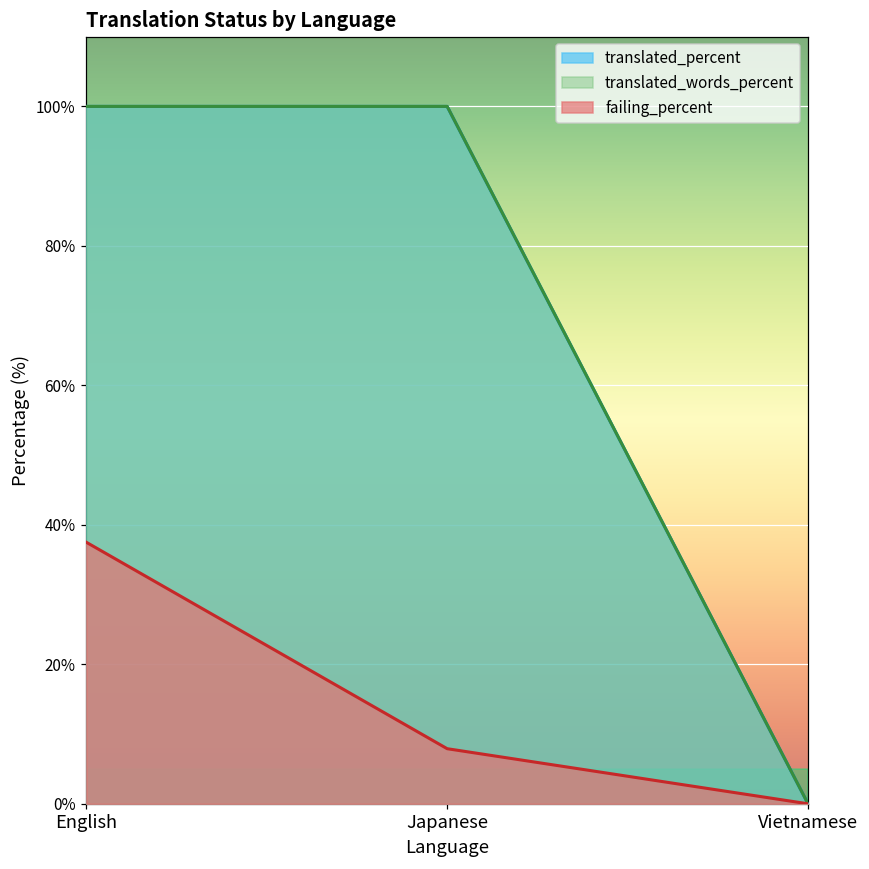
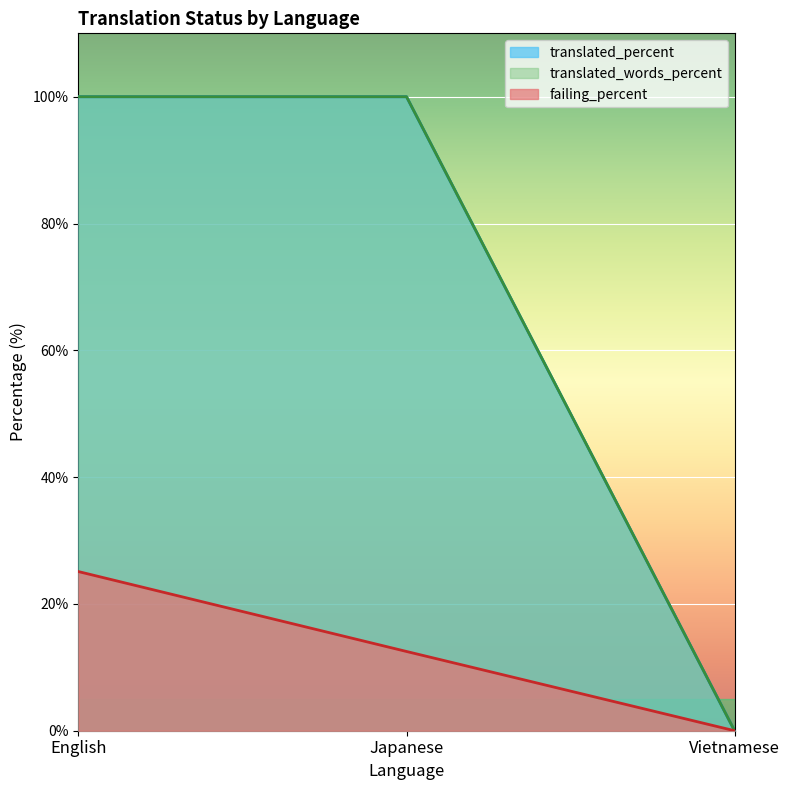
  {
    "translated_words_percent": {
      "English": "100%",
      "Japanese": "100%"
    },
    "failing_percent": {
-     "English": "38%",
-     "Japanese": "8%"
+     "English": "25%",
+     "Japanese": "13%"
    }
  }
